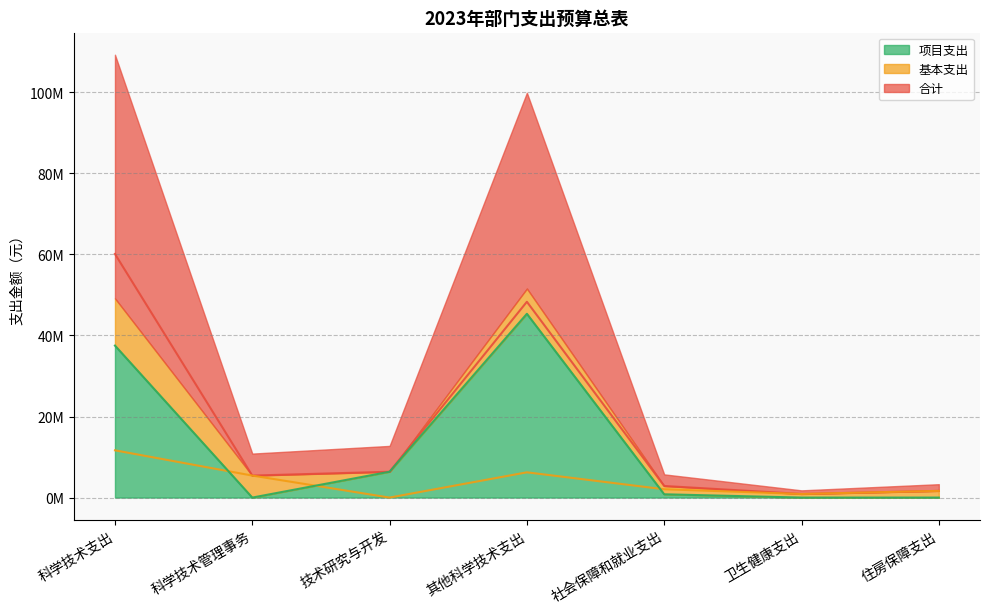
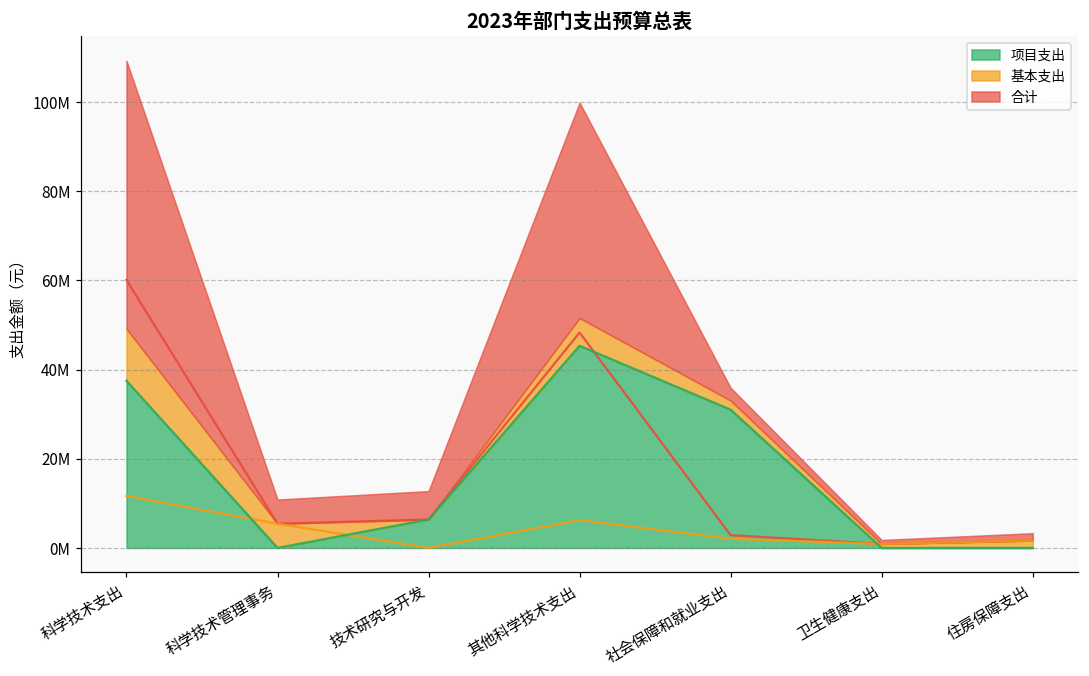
  {
    "项目支出": {
      "科学技术支出": 38000000,
      "科学技术管理事务": 0,
      "其他科学技术支出": 45000000,
-     "社会保障和就业支出": 1000000,
+     "社会保障和就业支出": 31000000,
      "卫生健康支出": 0,
      "住房保障支出": 0
    }
  }
